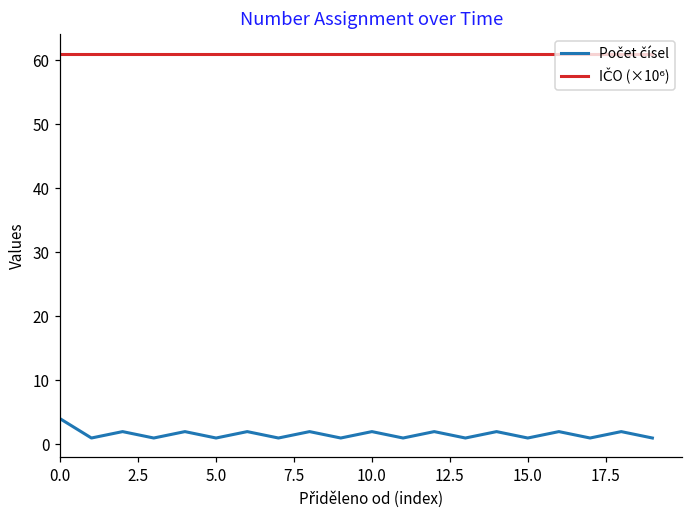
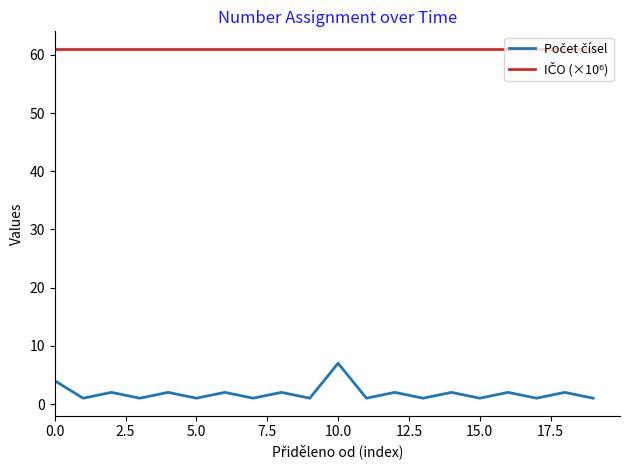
  {
    "Počet čísel": {
      "0.0": 4,
      "5.0": 1,
-     "10.0": 2,
+     "10.0": 7,
      "15.0": 1
    },
    "IČO (×10⁶)": {
      "0.0": 61,
      "5.0": 61,
      "10.0": 61,
      "15.0": 61
    }
  }
